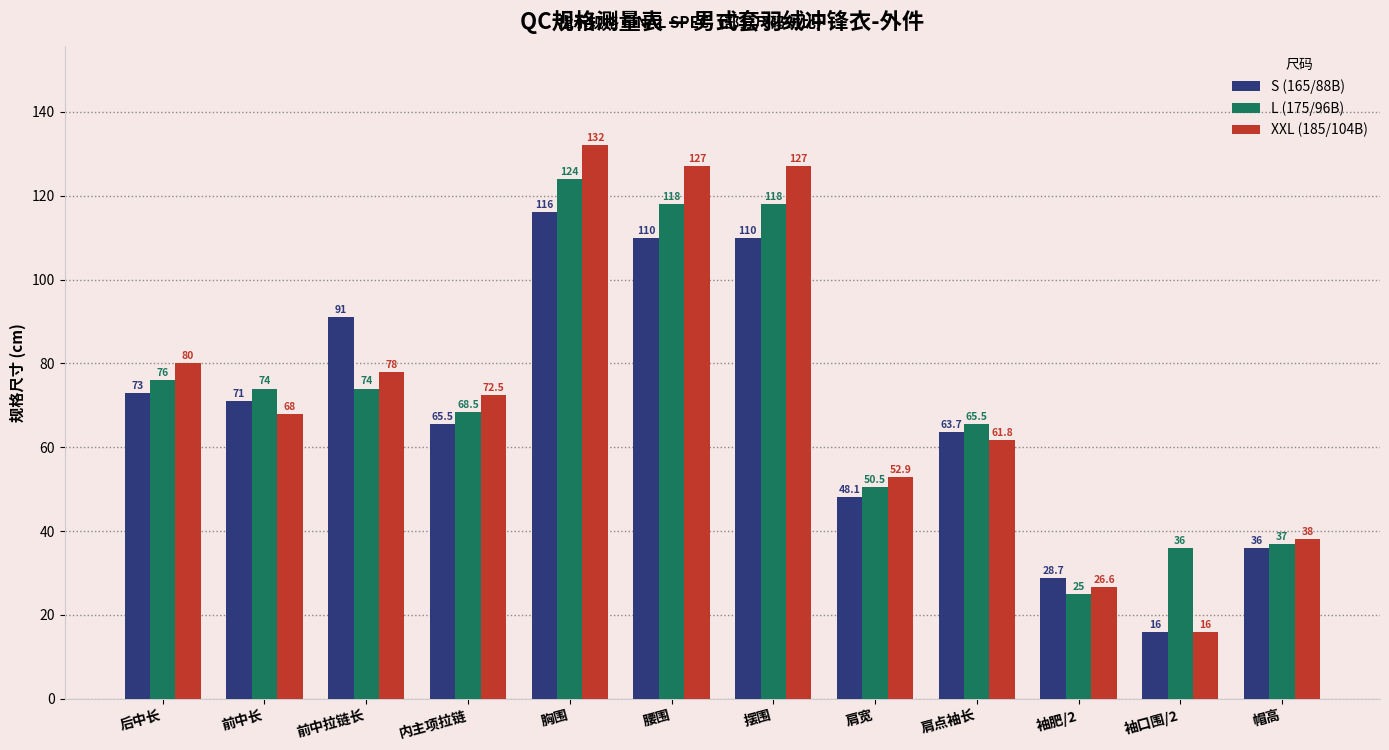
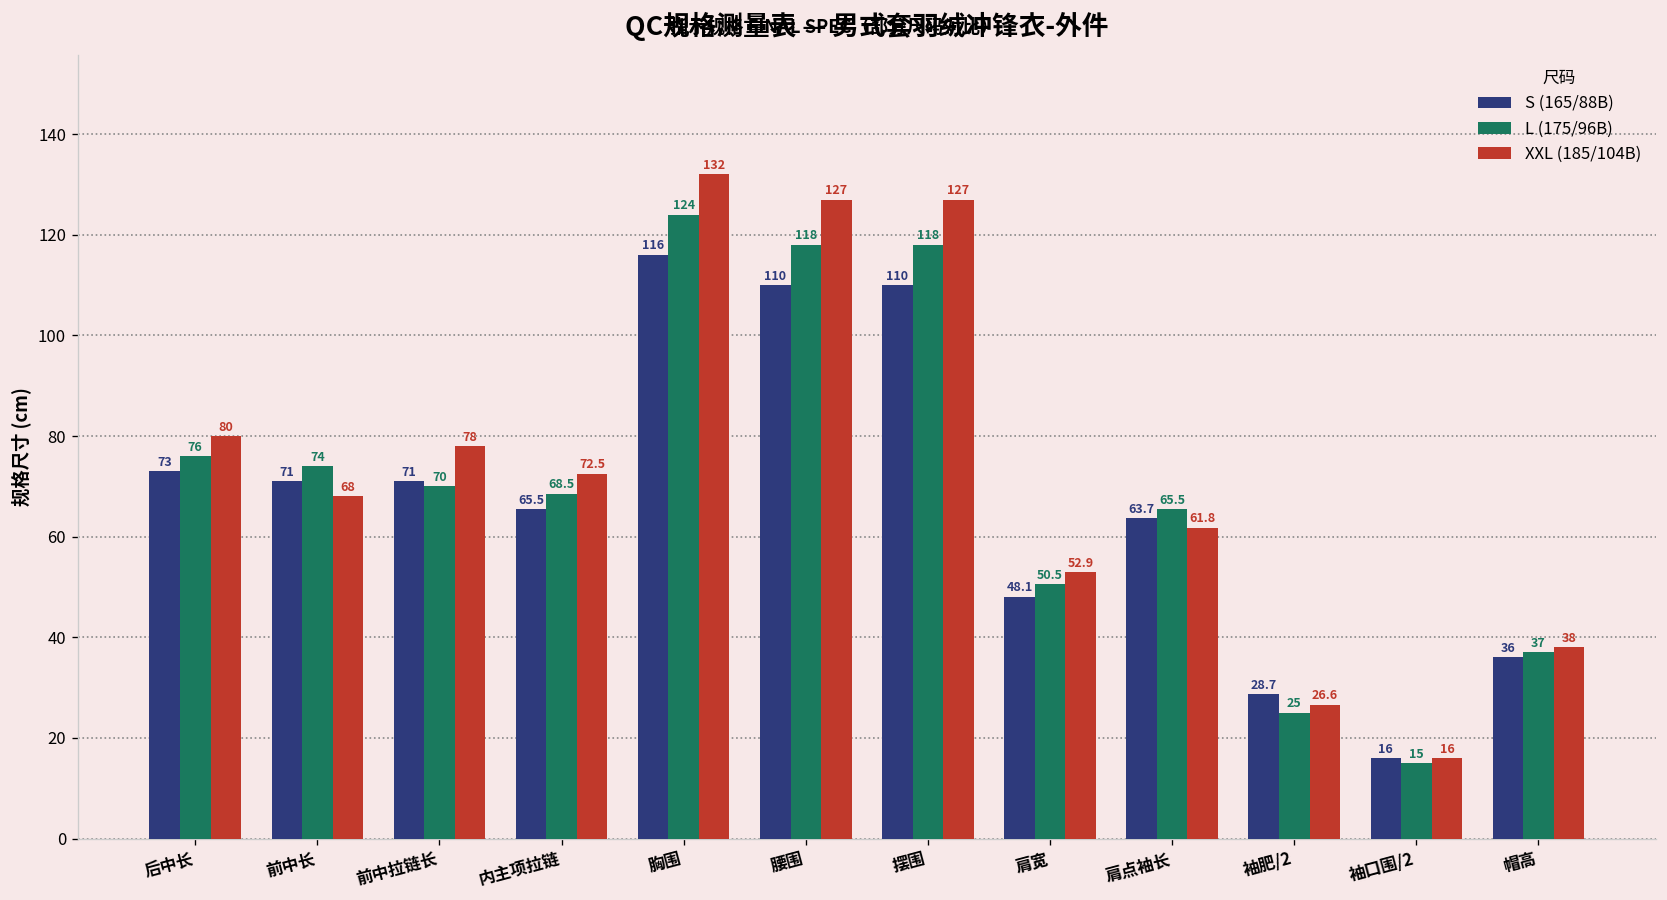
  {
    "S (165/88B)": {
      "后中长": 73,
      "前中长": 71,
-     "前中拉链长": 91,
+     "前中拉链长": 71,
      "内主项拉链": 65.5,
      "胸围": 116,
      "腰围": 110,
      "摆围": 110,
      "肩宽": 48.1,
      "肩点袖长": 63.7,
      "袖肥/2": 28.7,
      "袖口围/2": 16,
      "帽高": 36
    },
    "L (175/96B)": {
      "后中长": 76,
      "前中长": 74,
-     "前中拉链长": 74,
+     "前中拉链长": 70,
      "内主项拉链": 68.5,
      "胸围": 124,
      "腰围": 118,
      "摆围": 118,
      "肩宽": 50.5,
      "肩点袖长": 65.5,
      "袖肥/2": 25,
-     "袖口围/2": 36,
+     "袖口围/2": 15,
      "帽高": 37
    },
    "XXL (185/104B)": {
      "后中长": 80,
      "前中长": 68,
      "前中拉链长": 78,
      "内主项拉链": 72.5,
      "胸围": 132,
      "腰围": 127,
      "摆围": 127,
      "肩宽": 52.9,
      "肩点袖长": 61.8,
      "袖肥/2": 26.6,
      "袖口围/2": 16,
      "帽高": 38
    }
  }
